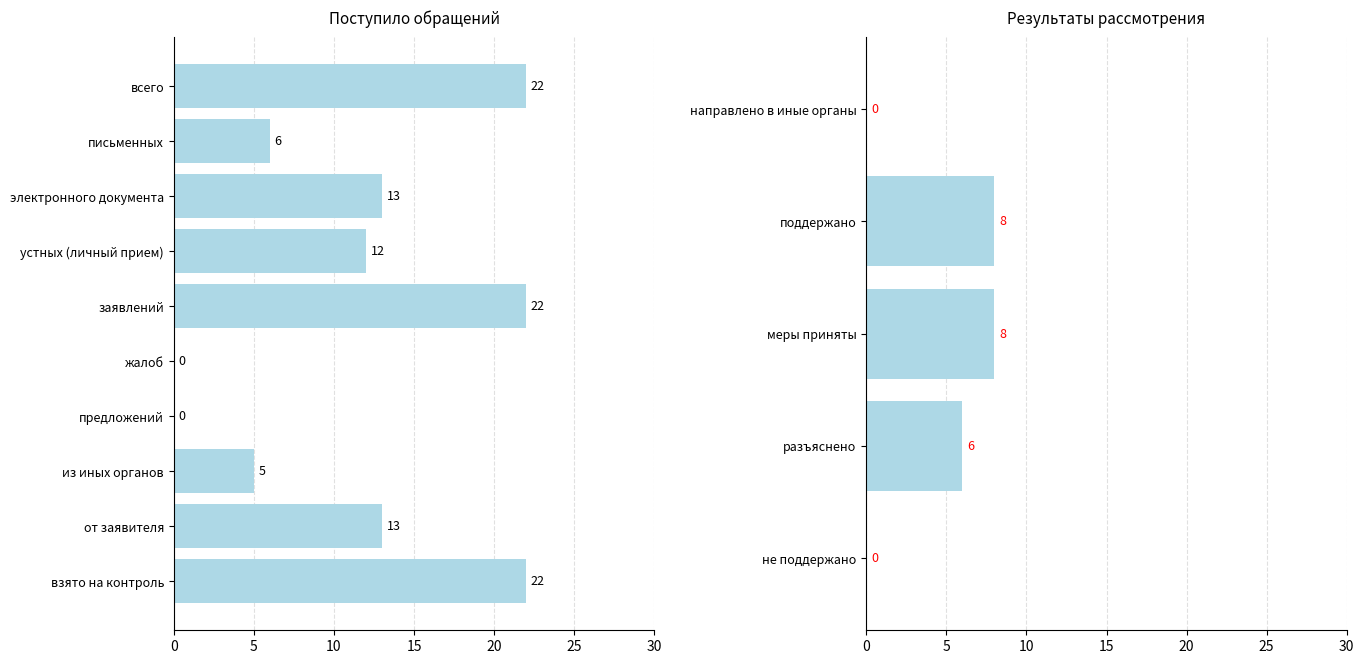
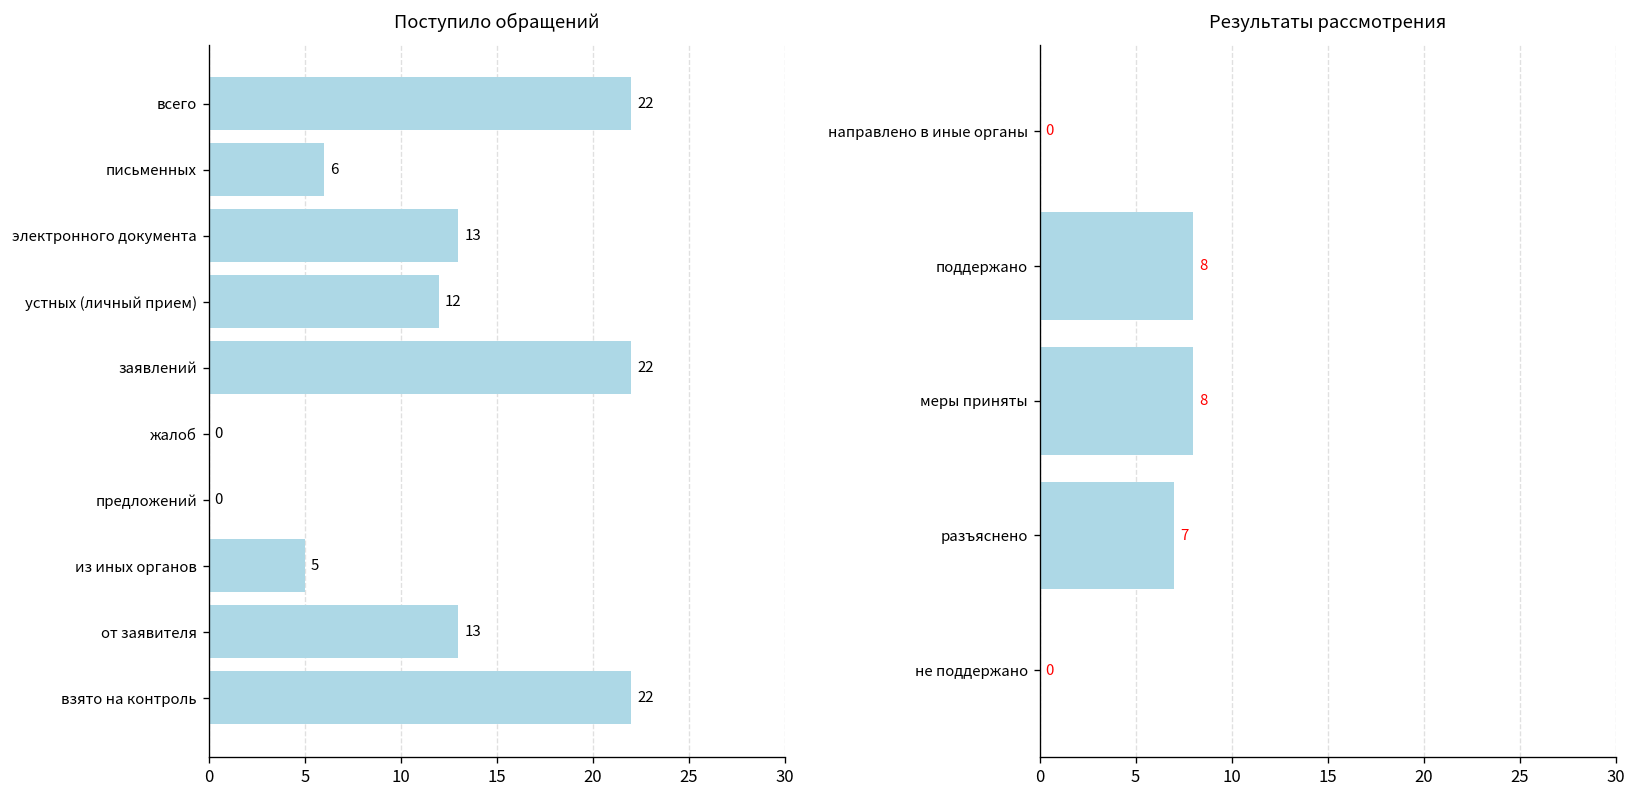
  {
    "Поступило обращений": {
      "всего": 22,
      "письменных": 6,
      "электронного документа": 13,
      "устных (личный прием)": 12,
      "заявлений": 22,
      "жалоб": 0,
      "предложений": 0,
      "из иных органов": 5,
      "от заявителя": 13,
      "взято на контроль": 22
    },
    "Результаты рассмотрения": {
      "направлено в иные органы": 0,
      "поддержано": 8,
      "меры приняты": 8,
-     "разъяснено": 6,
+     "разъяснено": 7,
      "не поддержано": 0
    }
  }
